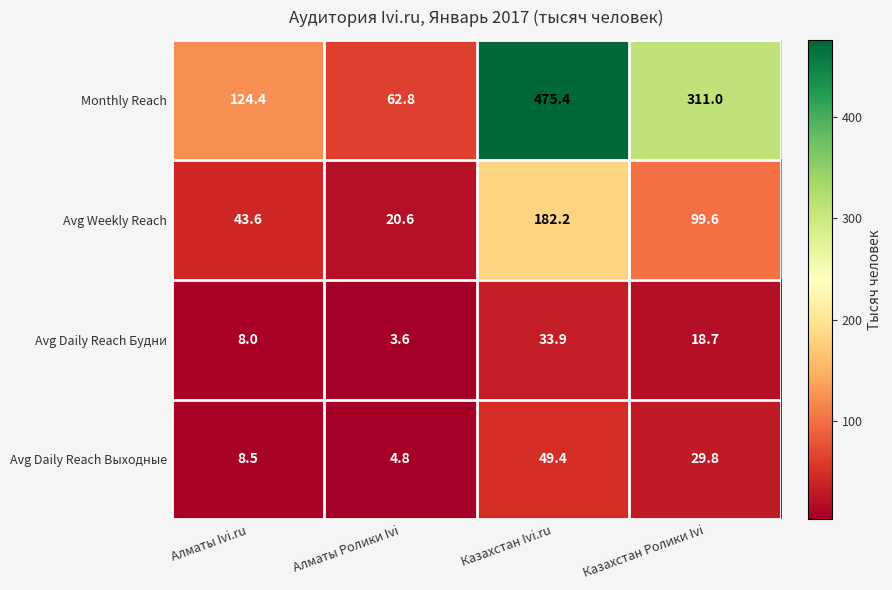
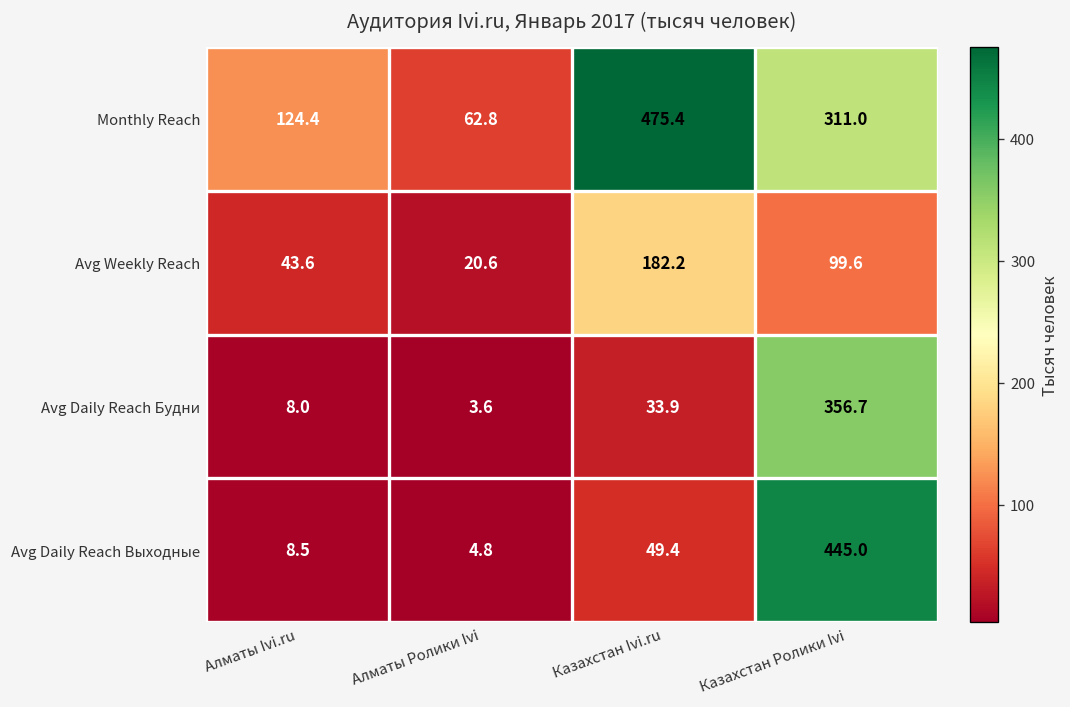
  {
    "Monthly Reach": {
      "Алматы Ivi.ru": 124.4,
      "Алматы Ролики Ivi": 62.8,
      "Казахстан Ivi.ru": 475.4,
      "Казахстан Ролики Ivi": 311.0
    },
    "Avg Weekly Reach": {
      "Алматы Ivi.ru": 43.6,
      "Алматы Ролики Ivi": 20.6,
      "Казахстан Ivi.ru": 182.2,
      "Казахстан Ролики Ivi": 99.6
    },
    "Avg Daily Reach Будни": {
      "Алматы Ivi.ru": 8.0,
      "Алматы Ролики Ivi": 3.6,
      "Казахстан Ivi.ru": 33.9,
-     "Казахстан Ролики Ivi": 18.7
+     "Казахстан Ролики Ivi": 356.7
    },
    "Avg Daily Reach Выходные": {
      "Алматы Ivi.ru": 8.5,
      "Алматы Ролики Ivi": 4.8,
      "Казахстан Ivi.ru": 49.4,
-     "Казахстан Ролики Ivi": 29.8
+     "Казахстан Ролики Ivi": 445.0
    }
  }
